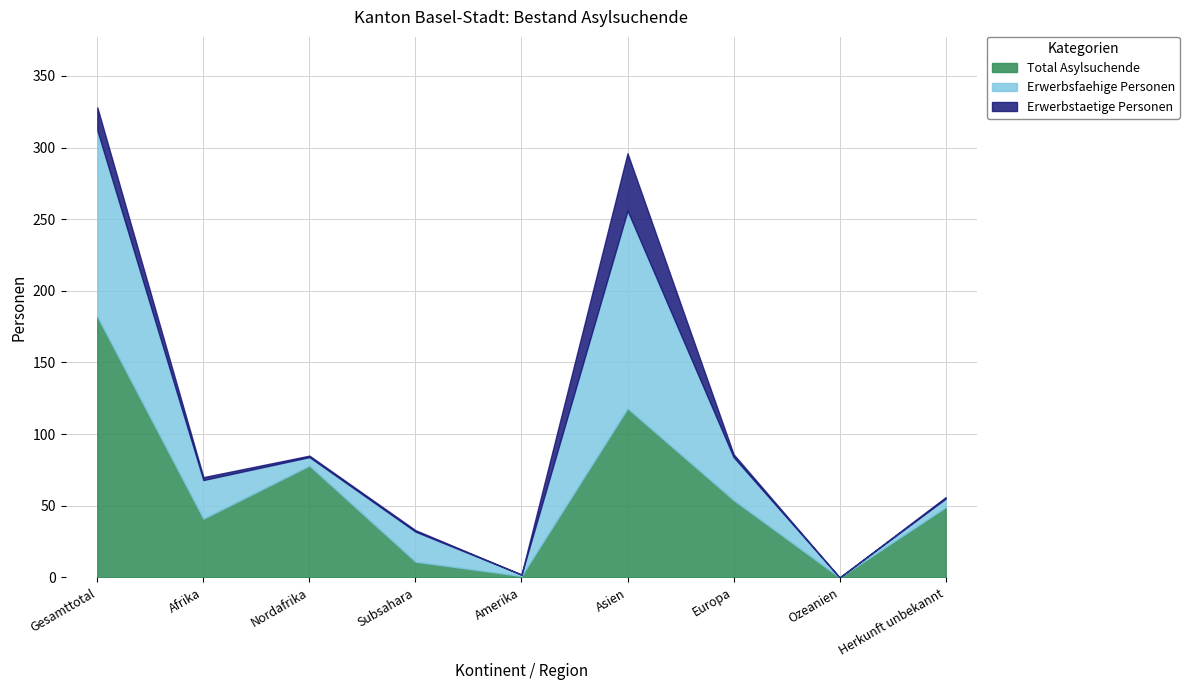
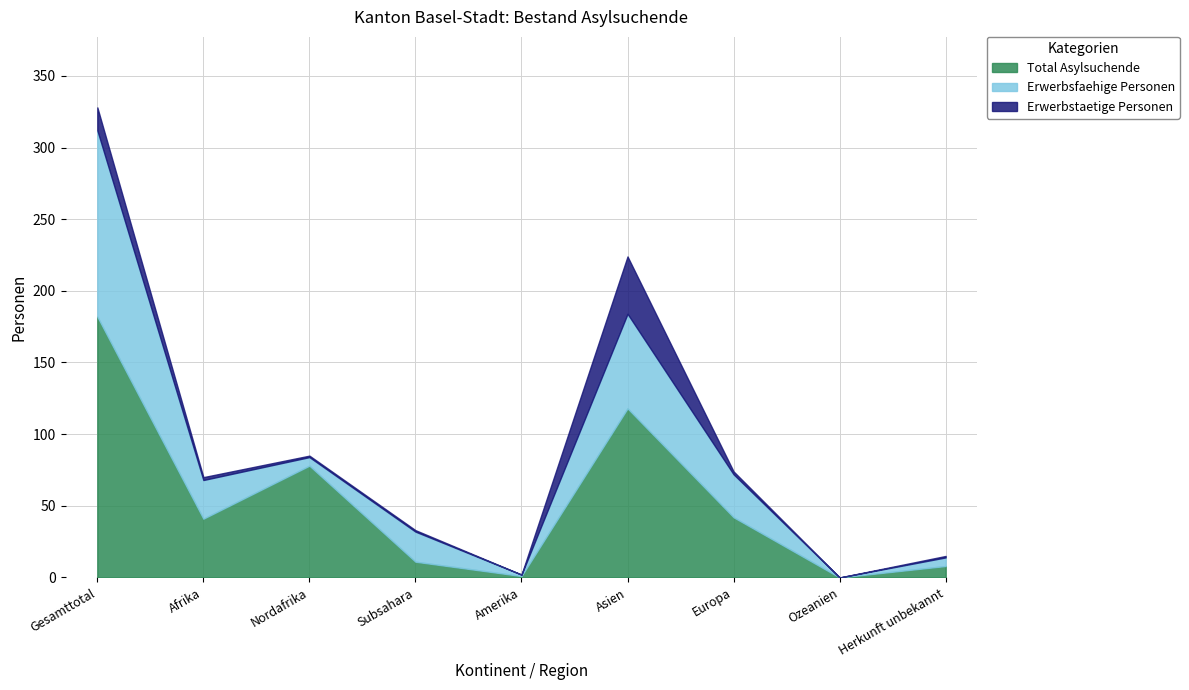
  {
    "Total Asylsuchende": {
      "Gesamttotal": 182,
      "Afrika": 41,
      "Nordafrika": 78,
      "Subsahara": 11,
      "Asien": 118,
-     "Europa": 54,
-     "Herkunft unbekannt": 49
+     "Europa": 42,
+     "Herkunft unbekannt": 8
    },
    "Erwerbsfaehige Personen": {
      "Gesamttotal": 130,
      "Afrika": 27,
-     "Asien": 138,
+     "Asien": 66,
      "Europa": 30
    },
    "Erwerbstaetige Personen": {
      "Gesamttotal": 16,
      "Afrika": 2,
      "Asien": 40,
      "Europa": 2
    }
  }
